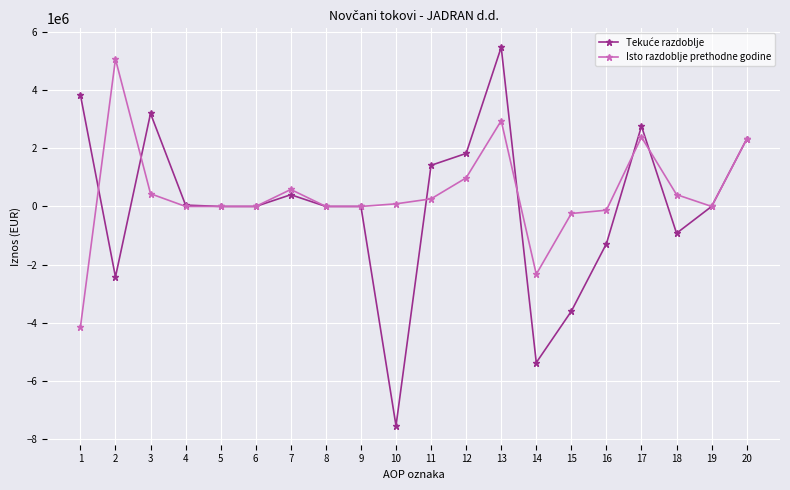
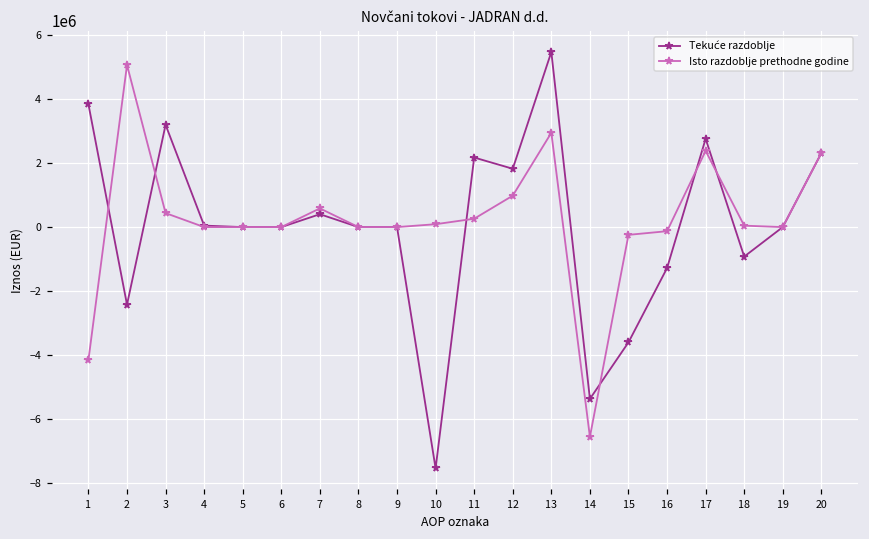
  {
    "Tekuće razdoblje": {
      "1": 3800000,
      "2": -2400000,
      "3": 3200000,
      "7": 400000,
      "10": -7600000,
-     "11": 1400000,
+     "11": 2200000,
      "12": 1800000,
      "13": 5500000,
      "14": -5400000,
      "15": -3600000,
      "16": -1300000,
      "17": 2800000,
      "18": -900000
    },
    "Isto razdoblje prethodne godine": {
      "1": -4200000,
      "2": 5100000,
      "3": 400000,
      "7": 600000,
      "10": 100000,
      "11": 300000,
      "12": 1000000,
      "13": 3000000,
-     "14": -2300000,
+     "14": -6600000,
      "15": -200000,
      "16": -100000,
      "17": 2400000,
-     "18": 400000
+     "18": 0
    }
  }
